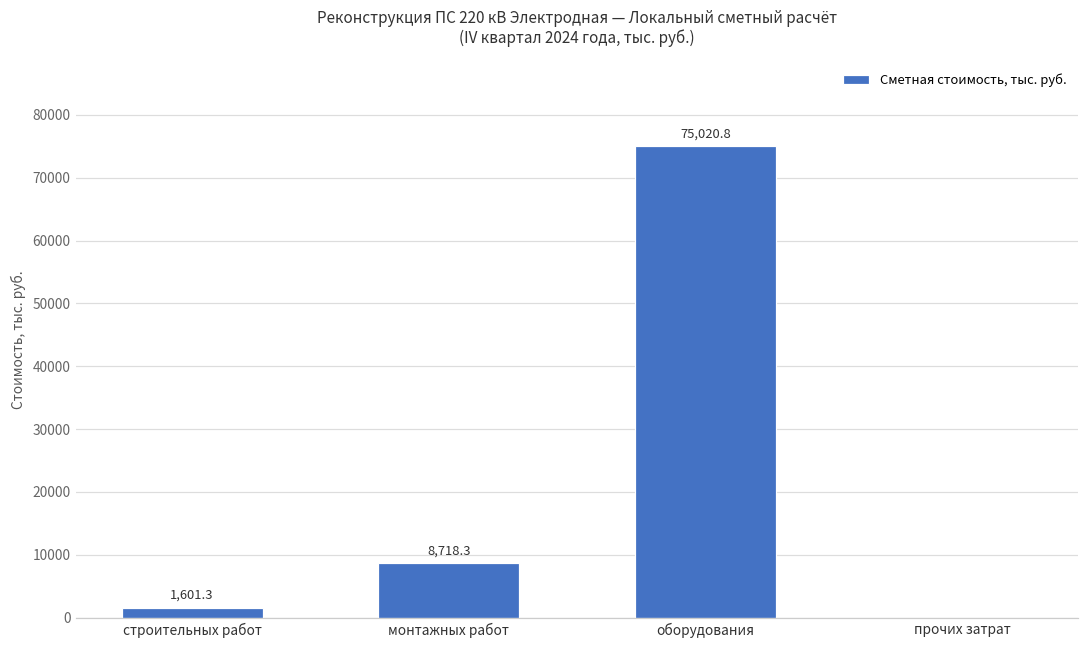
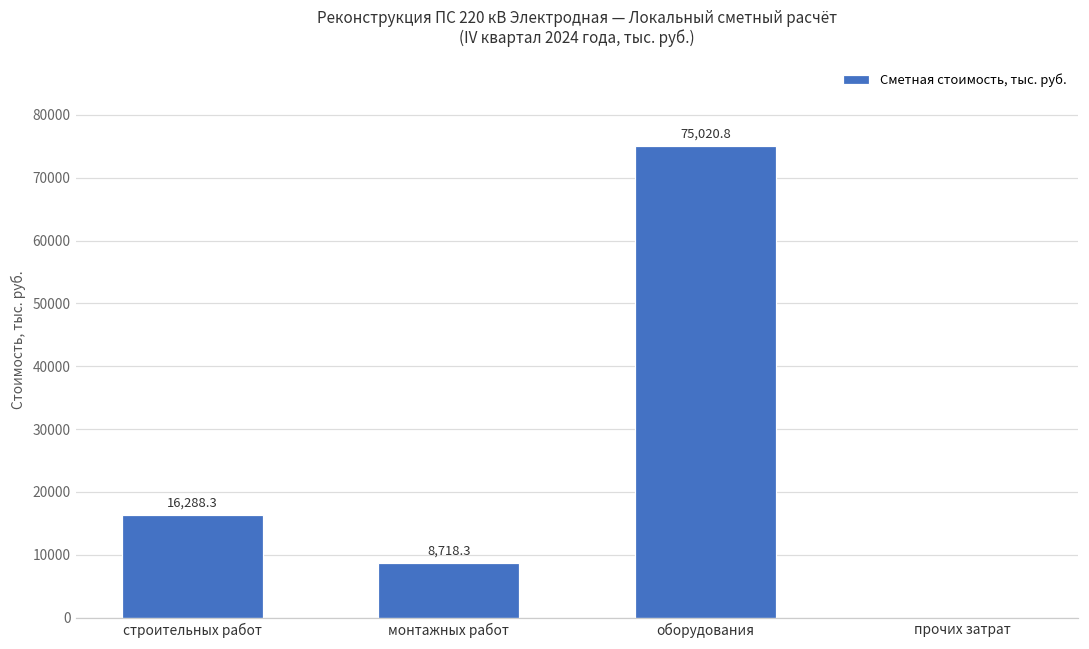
  {
-   "строительных работ": "1,601.3",
+   "строительных работ": "16,288.3",
    "монтажных работ": "8,718.3",
    "оборудования": "75,020.8"
  }
